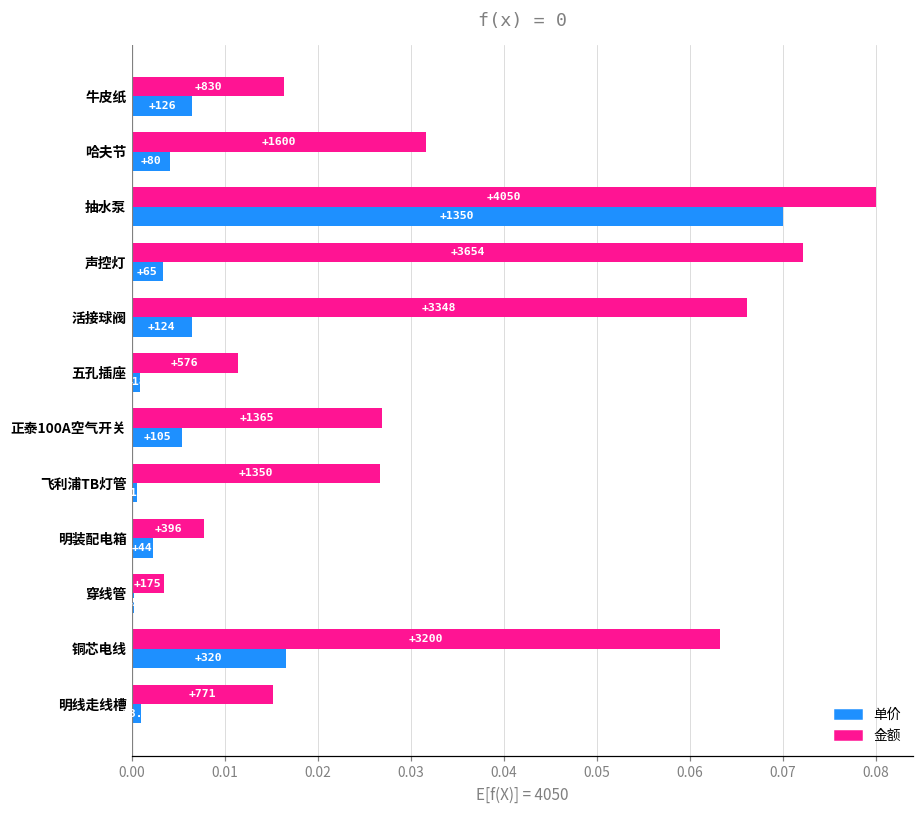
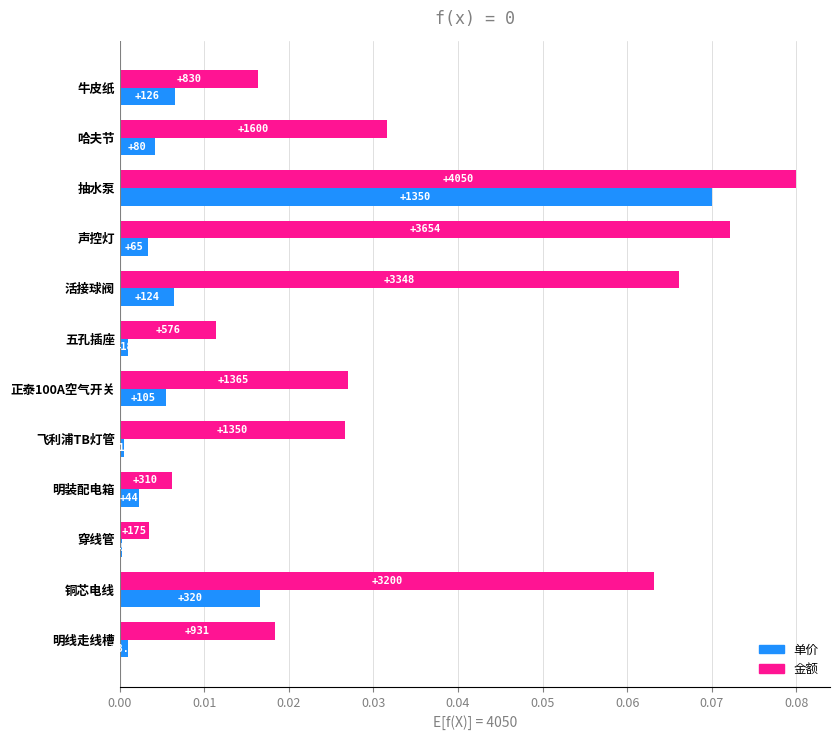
  {
    "金额": {
-     "明装配电箱": "+396",
-     "明线走线槽": "+771"
+     "明装配电箱": "+310",
+     "明线走线槽": "+931"
    },
    "单价": {
      "五孔插座": "0.001",
      "飞利浦TB灯管": "0.001",
      "明线走线槽": "0.001"
    }
  }
